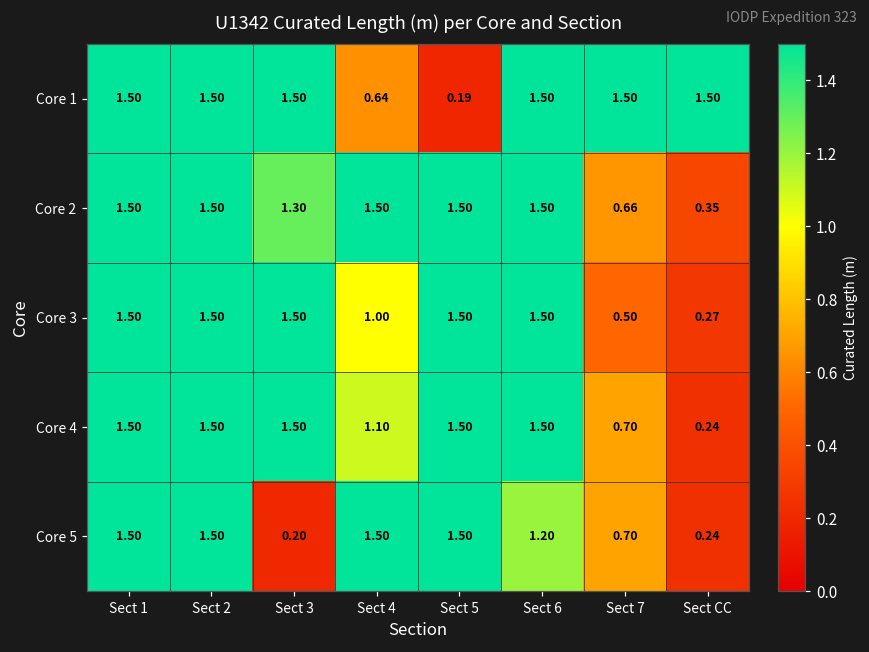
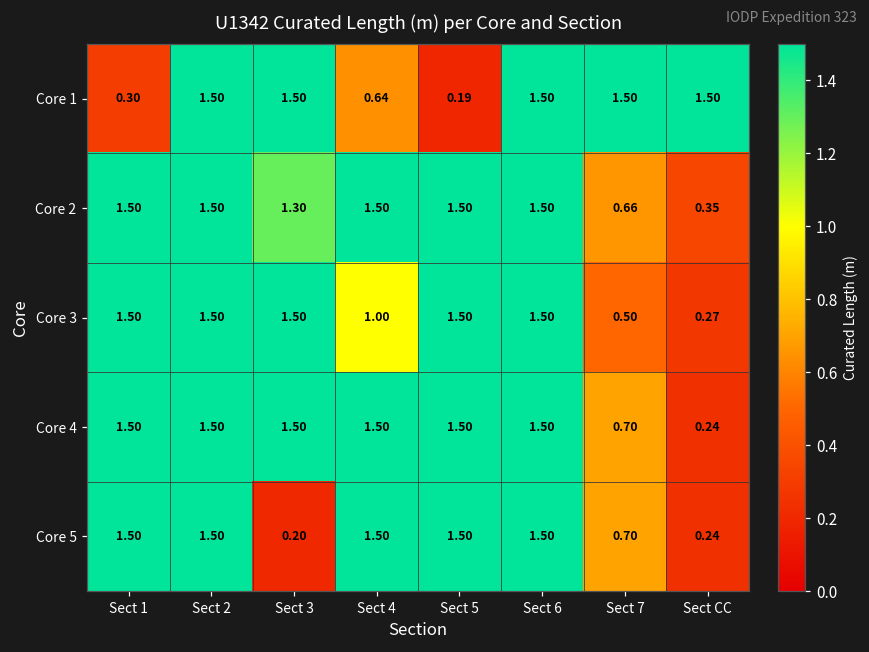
  {
    "Core 1": {
-     "Sect 1": 1.50,
+     "Sect 1": 0.30,
      "Sect 2": 1.50,
      "Sect 3": 1.50,
      "Sect 4": 0.64,
      "Sect 5": 0.19,
      "Sect 6": 1.50,
      "Sect 7": 1.50,
      "Sect CC": 1.50
    },
    "Core 2": {
      "Sect 1": 1.50,
      "Sect 2": 1.50,
      "Sect 3": 1.30,
      "Sect 4": 1.50,
      "Sect 5": 1.50,
      "Sect 6": 1.50,
      "Sect 7": 0.66,
      "Sect CC": 0.35
    },
    "Core 3": {
      "Sect 1": 1.50,
      "Sect 2": 1.50,
      "Sect 3": 1.50,
      "Sect 4": 1.00,
      "Sect 5": 1.50,
      "Sect 6": 1.50,
      "Sect 7": 0.50,
      "Sect CC": 0.27
    },
    "Core 4": {
      "Sect 1": 1.50,
      "Sect 2": 1.50,
      "Sect 3": 1.50,
-     "Sect 4": 1.10,
+     "Sect 4": 1.50,
      "Sect 5": 1.50,
      "Sect 6": 1.50,
      "Sect 7": 0.70,
      "Sect CC": 0.24
    },
    "Core 5": {
      "Sect 1": 1.50,
      "Sect 2": 1.50,
      "Sect 3": 0.20,
      "Sect 4": 1.50,
      "Sect 5": 1.50,
-     "Sect 6": 1.20,
+     "Sect 6": 1.50,
      "Sect 7": 0.70,
      "Sect CC": 0.24
    }
  }
